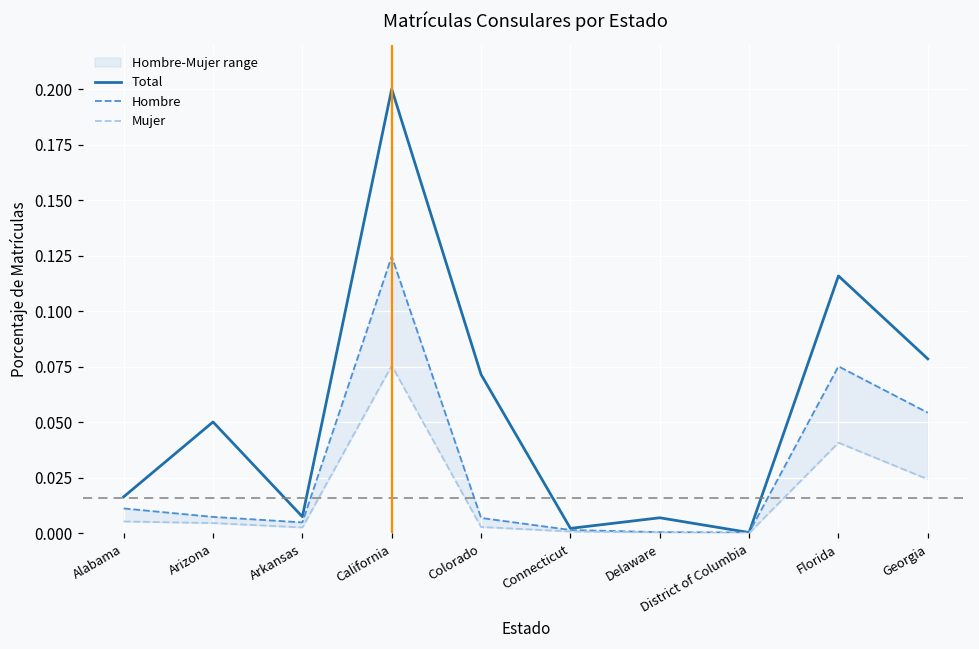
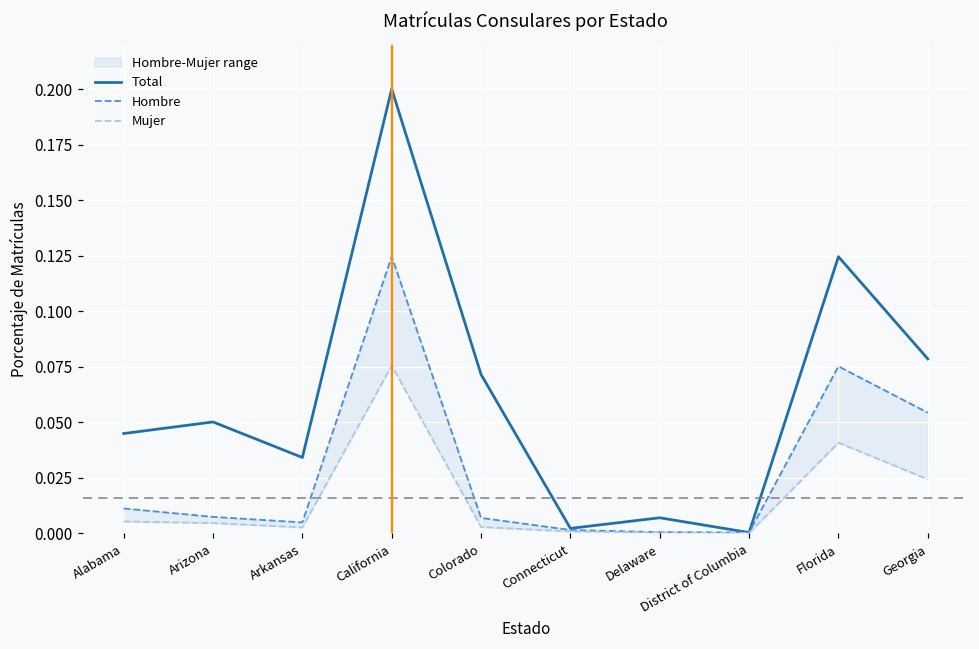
  {
    "Total": {
-     "Alabama": 0.016,
+     "Alabama": 0.045,
      "Arizona": 0.050,
-     "Arkansas": 0.007,
+     "Arkansas": 0.034,
      "California": 0.200,
      "Colorado": 0.072,
      "Delaware": 0.007,
-     "Florida": 0.116,
+     "Florida": 0.125,
      "Georgia": 0.079
    }
  }
